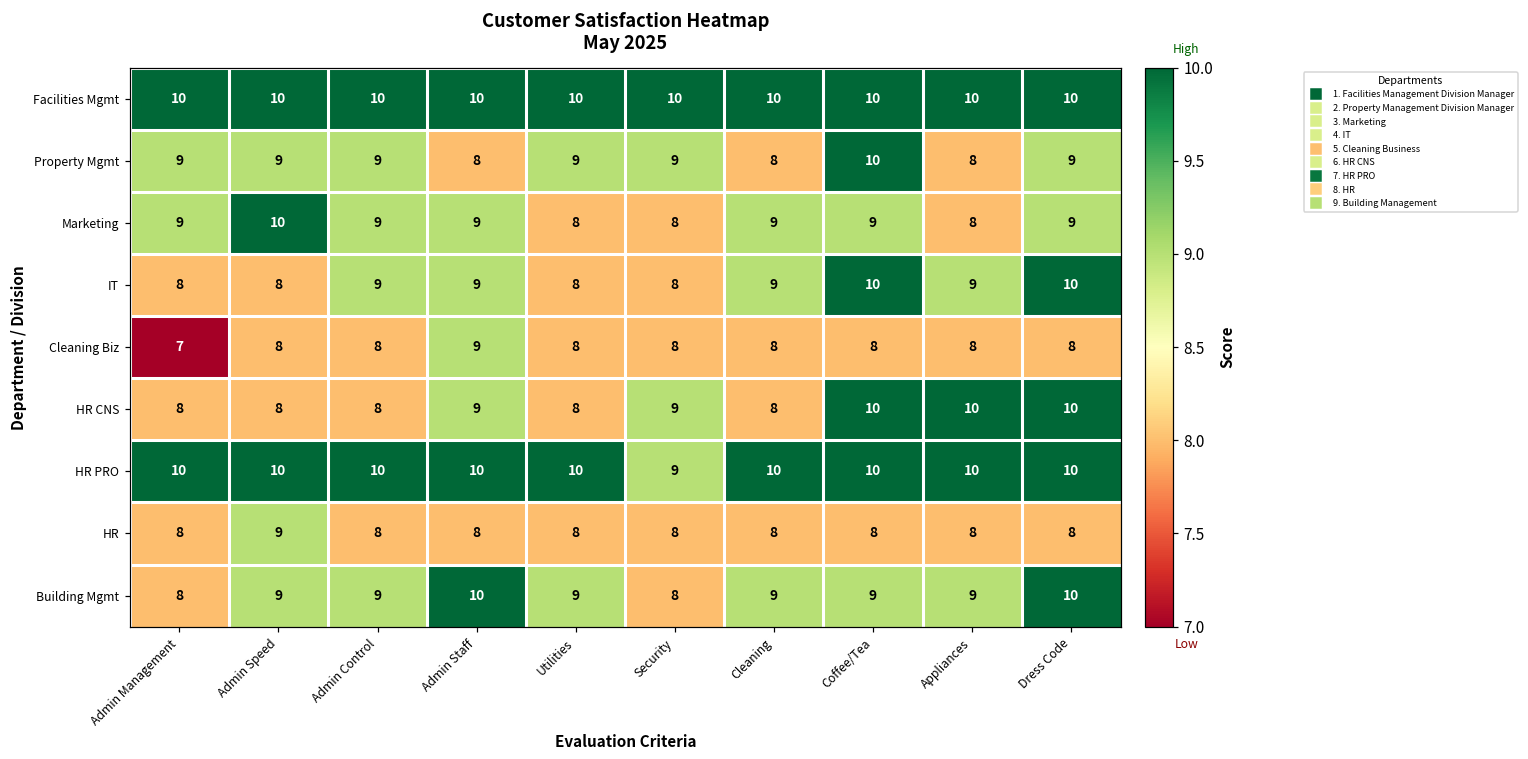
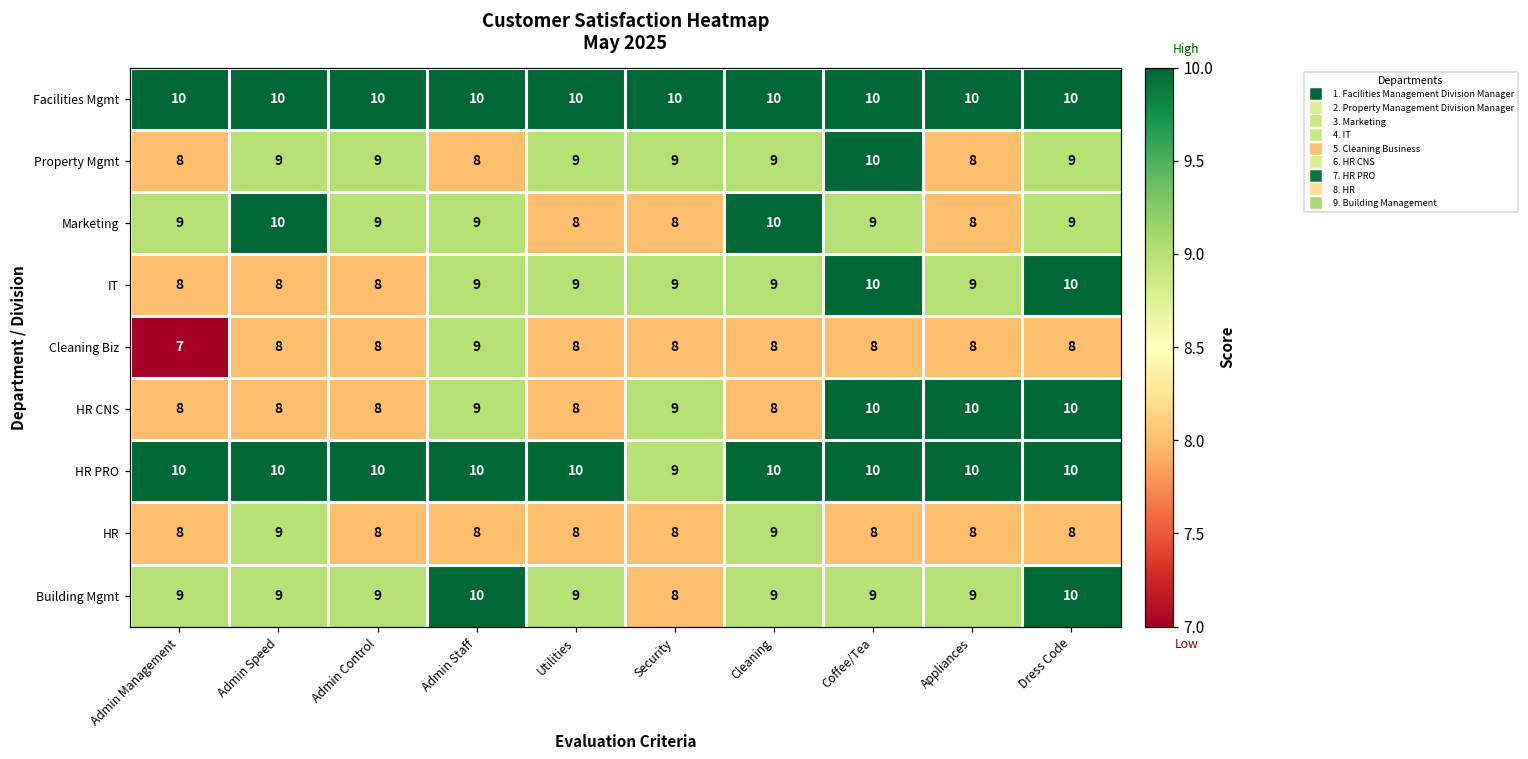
  {
    "Facilities Mgmt": {
      "Admin Management": 10,
      "Admin Speed": 10,
      "Admin Control": 10,
      "Admin Staff": 10,
      "Utilities": 10,
      "Security": 10,
      "Cleaning": 10,
      "Coffee/Tea": 10,
      "Appliances": 10,
      "Dress Code": 10
    },
    "Property Mgmt": {
-     "Admin Management": 9,
+     "Admin Management": 8,
      "Admin Speed": 9,
      "Admin Control": 9,
      "Admin Staff": 8,
      "Utilities": 9,
      "Security": 9,
-     "Cleaning": 8,
+     "Cleaning": 9,
      "Coffee/Tea": 10,
      "Appliances": 8,
      "Dress Code": 9
    },
    "Marketing": {
      "Admin Management": 9,
      "Admin Speed": 10,
      "Admin Control": 9,
      "Admin Staff": 9,
      "Utilities": 8,
      "Security": 8,
-     "Cleaning": 9,
+     "Cleaning": 10,
      "Coffee/Tea": 9,
      "Appliances": 8,
      "Dress Code": 9
    },
    "IT": {
      "Admin Management": 8,
      "Admin Speed": 8,
-     "Admin Control": 9,
+     "Admin Control": 8,
      "Admin Staff": 9,
-     "Utilities": 8,
-     "Security": 8,
+     "Utilities": 9,
+     "Security": 9,
      "Cleaning": 9,
      "Coffee/Tea": 10,
      "Appliances": 9,
      "Dress Code": 10
    },
    "Cleaning Biz": {
      "Admin Management": 7,
      "Admin Speed": 8,
      "Admin Control": 8,
      "Admin Staff": 9,
      "Utilities": 8,
      "Security": 8,
      "Cleaning": 8,
      "Coffee/Tea": 8,
      "Appliances": 8,
      "Dress Code": 8
    },
    "HR CNS": {
      "Admin Management": 8,
      "Admin Speed": 8,
      "Admin Control": 8,
      "Admin Staff": 9,
      "Utilities": 8,
      "Security": 9,
      "Cleaning": 8,
      "Coffee/Tea": 10,
      "Appliances": 10,
      "Dress Code": 10
    },
    "HR PRO": {
      "Admin Management": 10,
      "Admin Speed": 10,
      "Admin Control": 10,
      "Admin Staff": 10,
      "Utilities": 10,
      "Security": 9,
      "Cleaning": 10,
      "Coffee/Tea": 10,
      "Appliances": 10,
      "Dress Code": 10
    },
    "HR": {
      "Admin Management": 8,
      "Admin Speed": 9,
      "Admin Control": 8,
      "Admin Staff": 8,
      "Utilities": 8,
      "Security": 8,
-     "Cleaning": 8,
+     "Cleaning": 9,
      "Coffee/Tea": 8,
      "Appliances": 8,
      "Dress Code": 8
    },
    "Building Mgmt": {
-     "Admin Management": 8,
+     "Admin Management": 9,
      "Admin Speed": 9,
      "Admin Control": 9,
      "Admin Staff": 10,
      "Utilities": 9,
      "Security": 8,
      "Cleaning": 9,
      "Coffee/Tea": 9,
      "Appliances": 9,
      "Dress Code": 10
    }
  }
